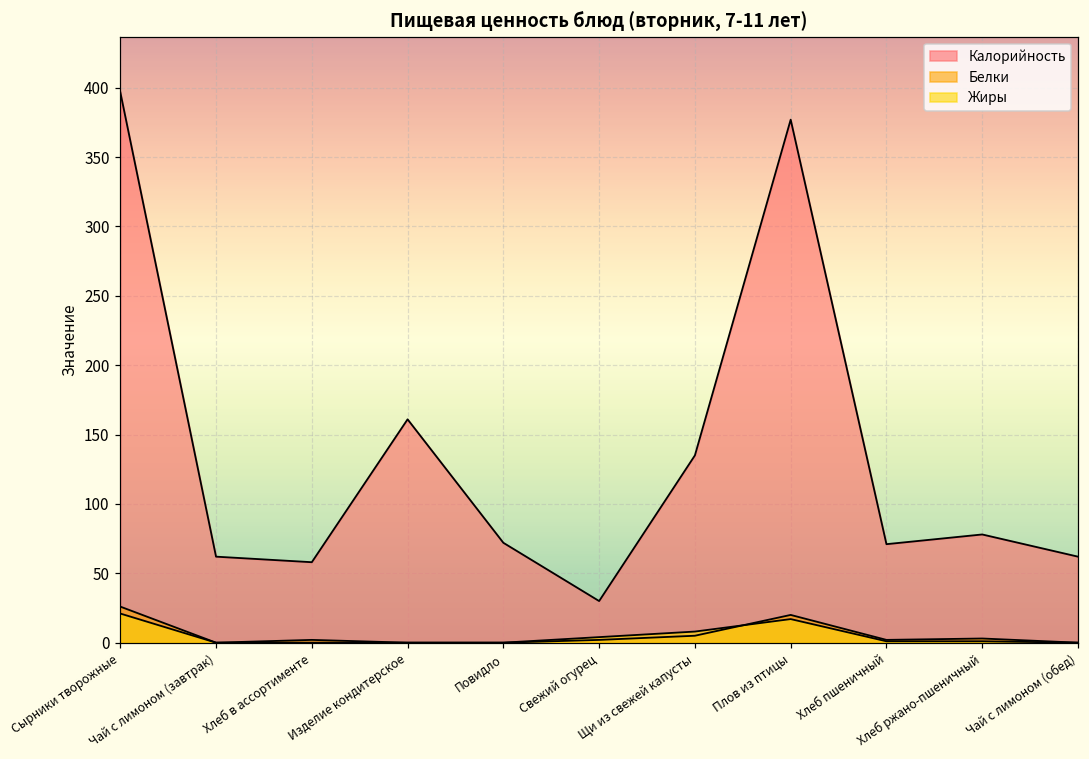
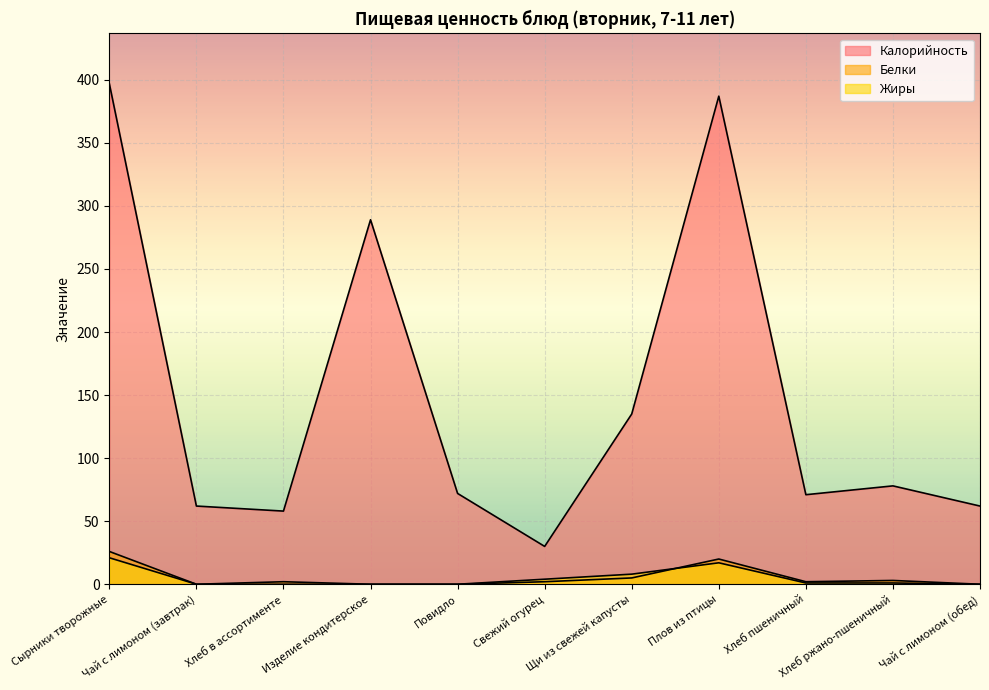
  {
    "Калорийность": {
      "Сырники творожные": 397,
      "Чай с лимоном (завтрак)": 62,
      "Хлеб в ассортименте": 58,
-     "Изделие кондитерское": 161,
+     "Изделие кондитерское": 289,
      "Повидло": 72,
      "Свежий огурец": 30,
      "Щи из свежей капусты": 135,
-     "Плов из птицы": 377,
+     "Плов из птицы": 387,
      "Хлеб пшеничный": 71,
      "Хлеб ржано-пшеничный": 78,
      "Чай с лимоном (обед)": 62
    }
  }
